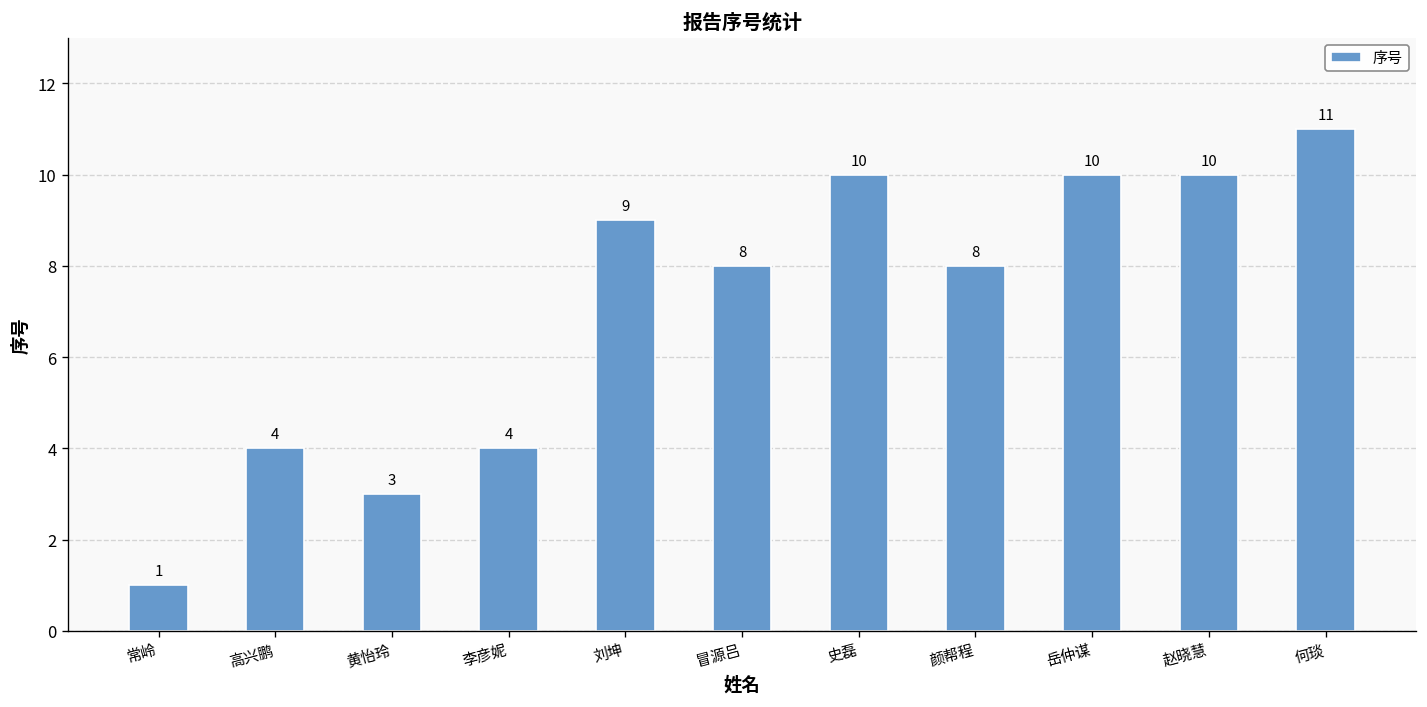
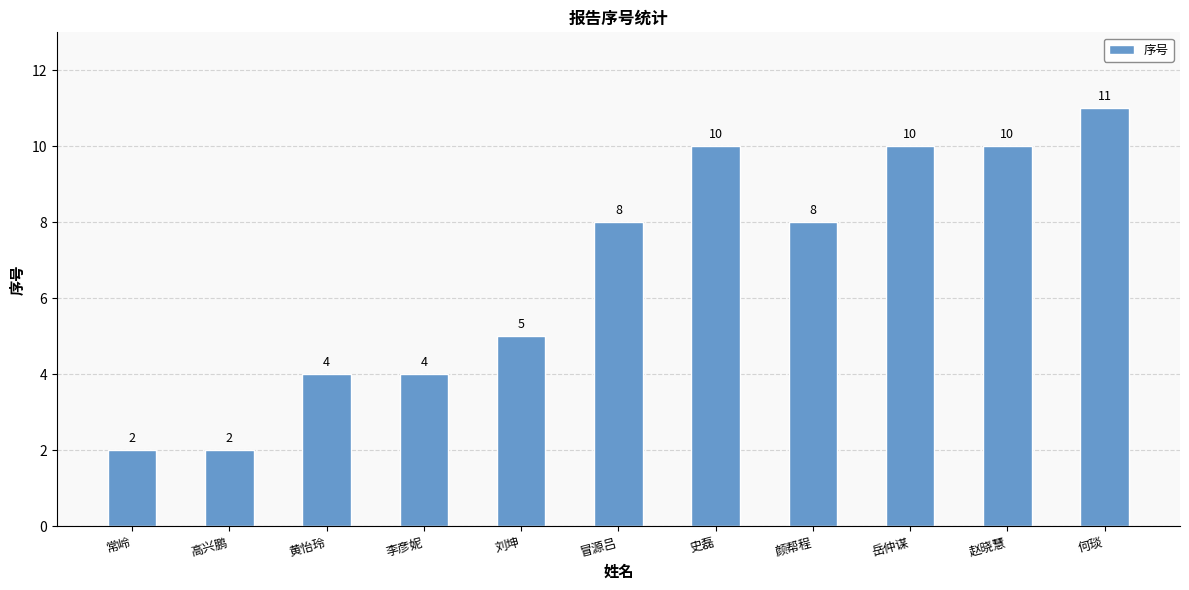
  {
-   "常岭": 1,
-   "高兴鹏": 4,
-   "黄怡玲": 3,
+   "常岭": 2,
+   "高兴鹏": 2,
+   "黄怡玲": 4,
    "李彦妮": 4,
-   "刘坤": 9,
+   "刘坤": 5,
    "冒源吕": 8,
    "史磊": 10,
    "颜帮程": 8,
    "岳仲谋": 10,
    "赵晓慧": 10,
    "何琰": 11
  }
